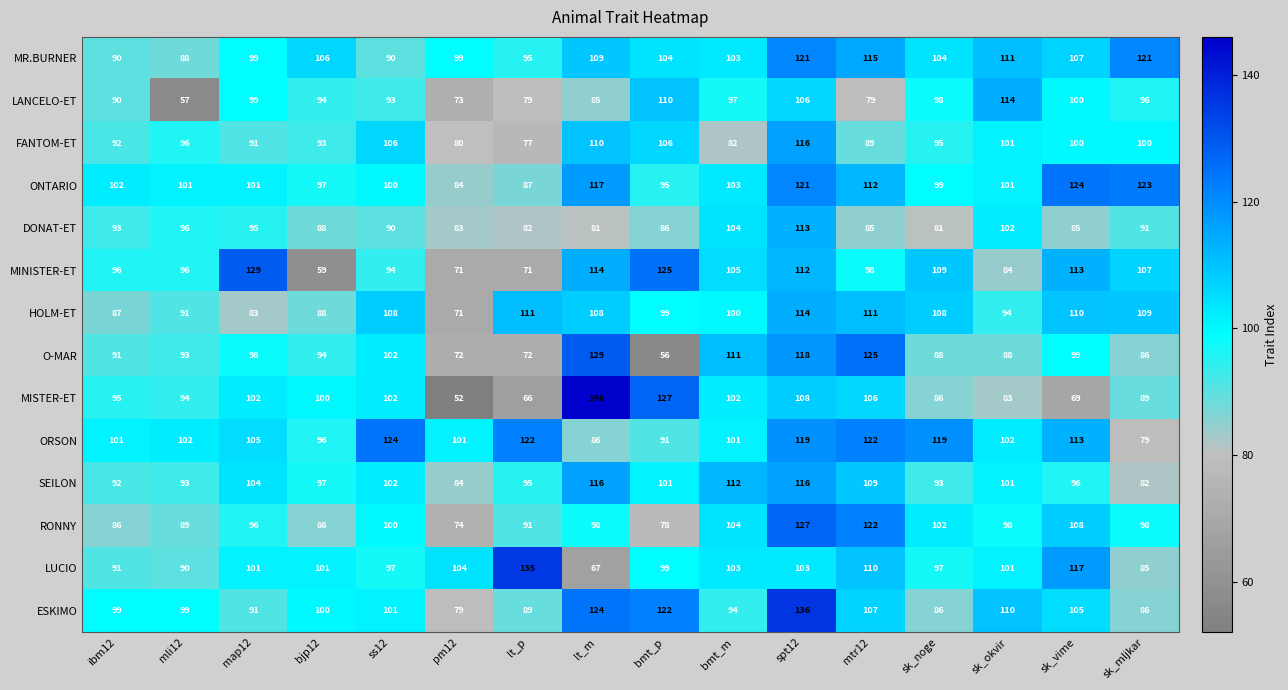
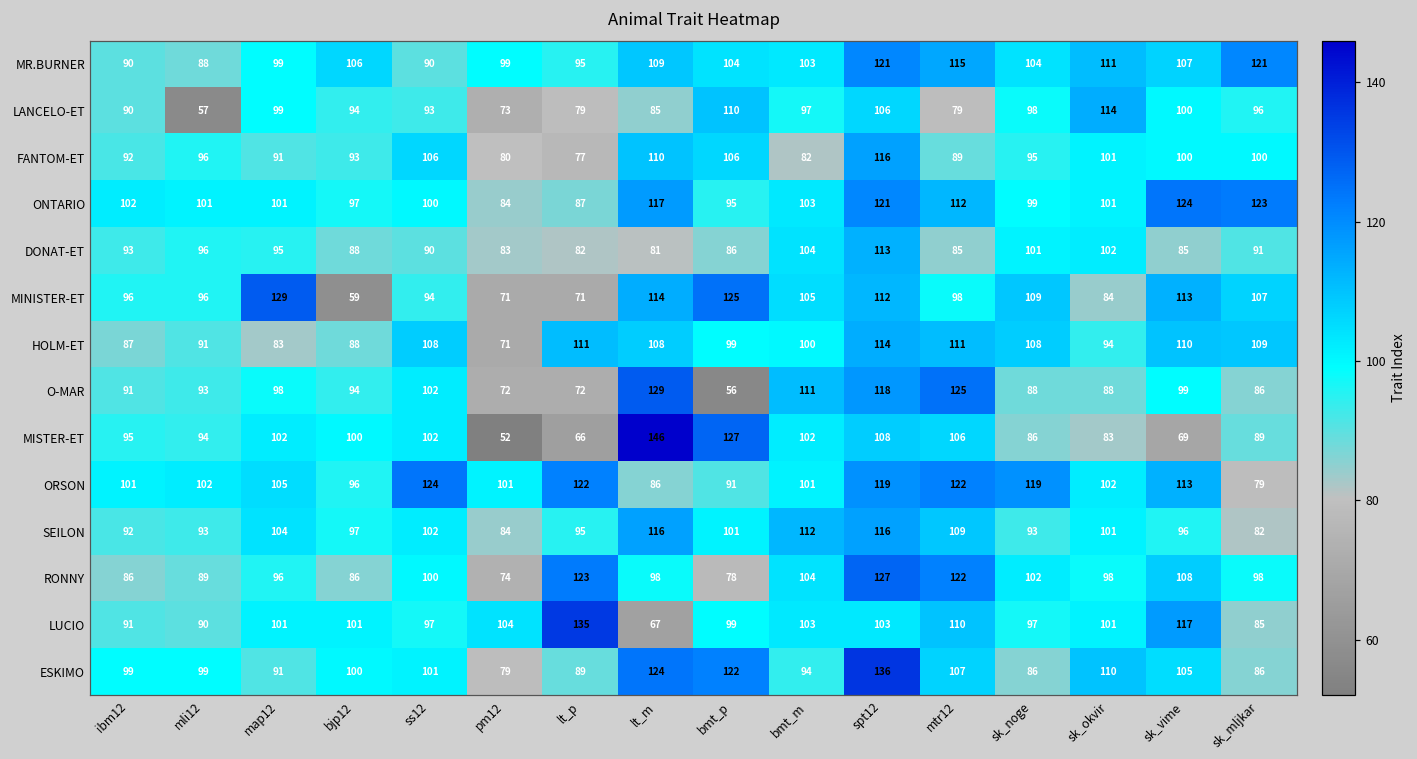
  {
    "DONAT-ET": {
      "ibm12": 93,
      "mli12": 96,
      "map12": 95,
      "bjp12": 88,
      "ss12": 90,
      "pm12": 83,
      "lt_p": 82,
      "lt_m": 81,
      "bmt_p": 86,
      "bmt_m": 104,
      "spt12": 113,
      "mtr12": 85,
-     "sk_noge": 81,
+     "sk_noge": 101,
      "sk_okvir": 102,
      "sk_vime": 85,
      "sk_mljkar": 91
    },
    "RONNY": {
      "ibm12": 86,
      "mli12": 89,
      "map12": 96,
      "bjp12": 86,
      "ss12": 100,
      "pm12": 74,
-     "lt_p": 91,
+     "lt_p": 123,
      "lt_m": 98,
      "bmt_p": 78,
      "bmt_m": 104,
      "spt12": 127,
      "mtr12": 122,
      "sk_noge": 102,
      "sk_okvir": 98,
      "sk_vime": 108,
      "sk_mljkar": 98
    }
  }
